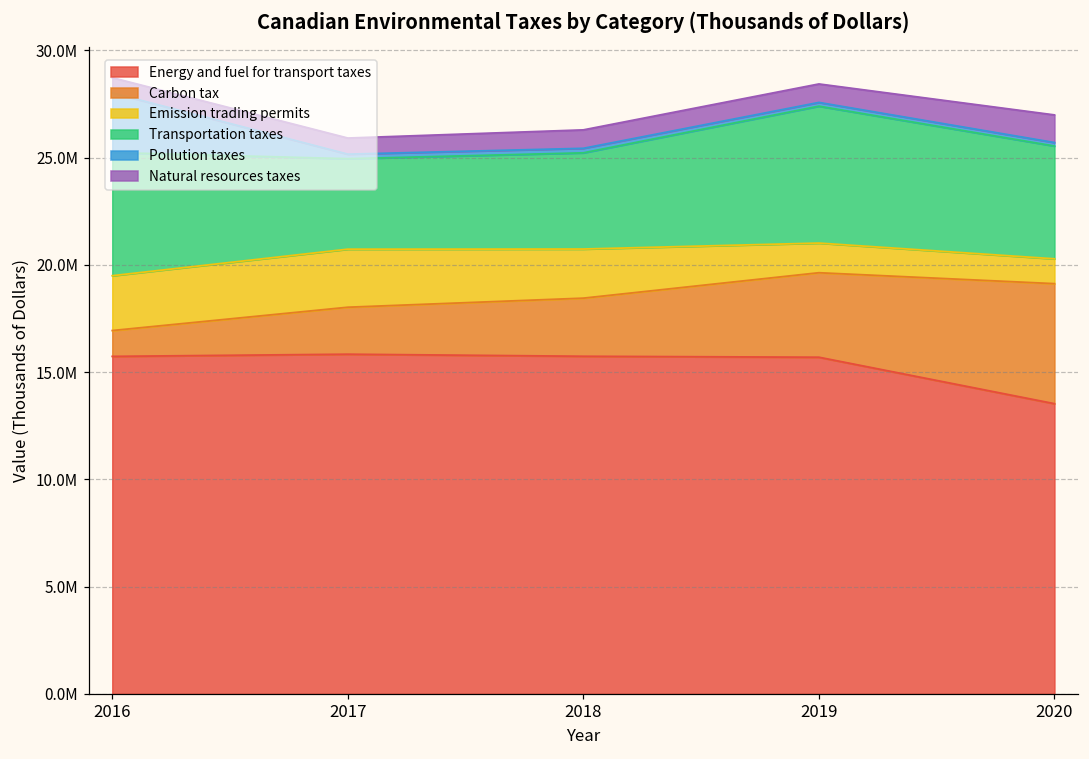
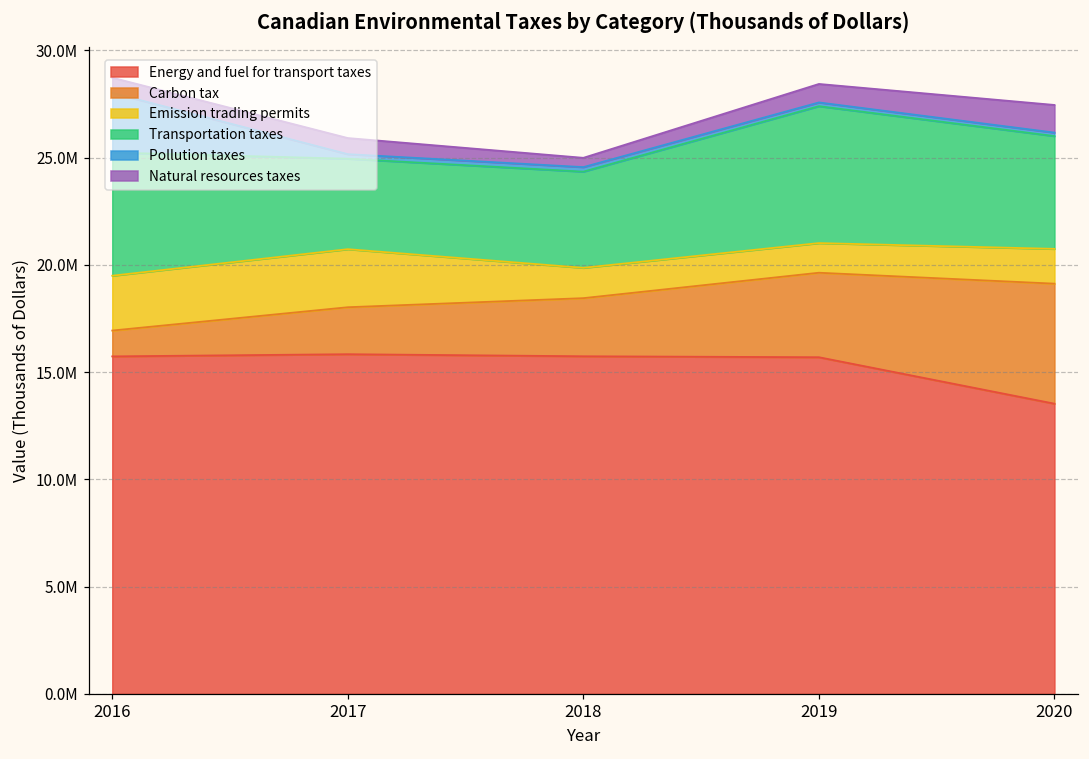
  {
    "Emission trading permits": {
      "2016": 2600000,
      "2017": 2700000,
-     "2018": 2300000,
+     "2018": 1400000,
      "2019": 1400000,
-     "2020": 1200000
+     "2020": 1600000
    },
    "Transportation taxes": {
      "2018": 4500000,
      "2019": 6400000,
      "2020": 5300000
    },
    "Pollution taxes": {
      "2018": 200000,
      "2019": 200000,
      "2020": 200000
    },
    "Natural resources taxes": {
-     "2018": 900000,
+     "2018": 400000,
      "2019": 900000,
      "2020": 1300000
    }
  }
